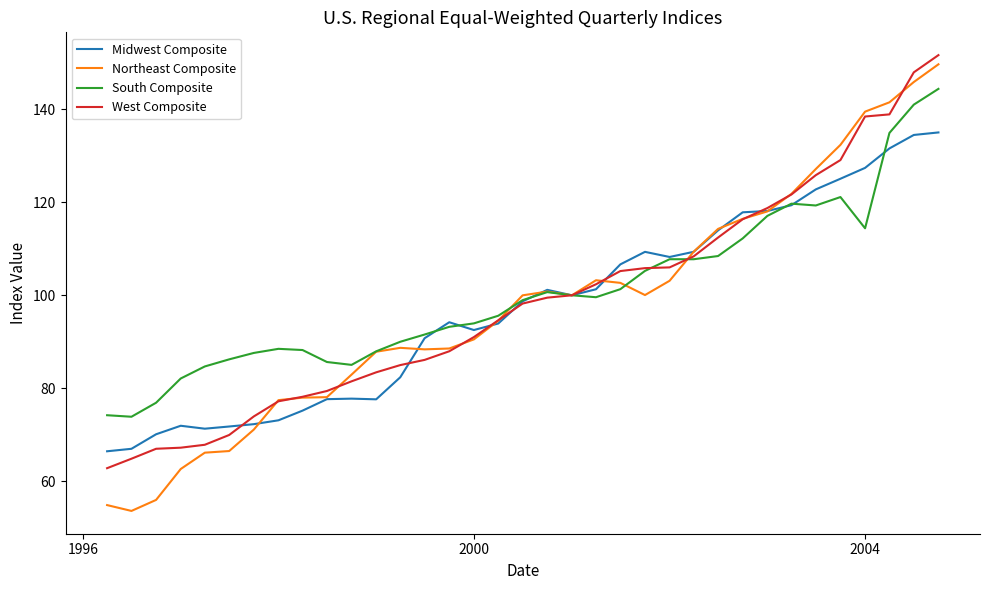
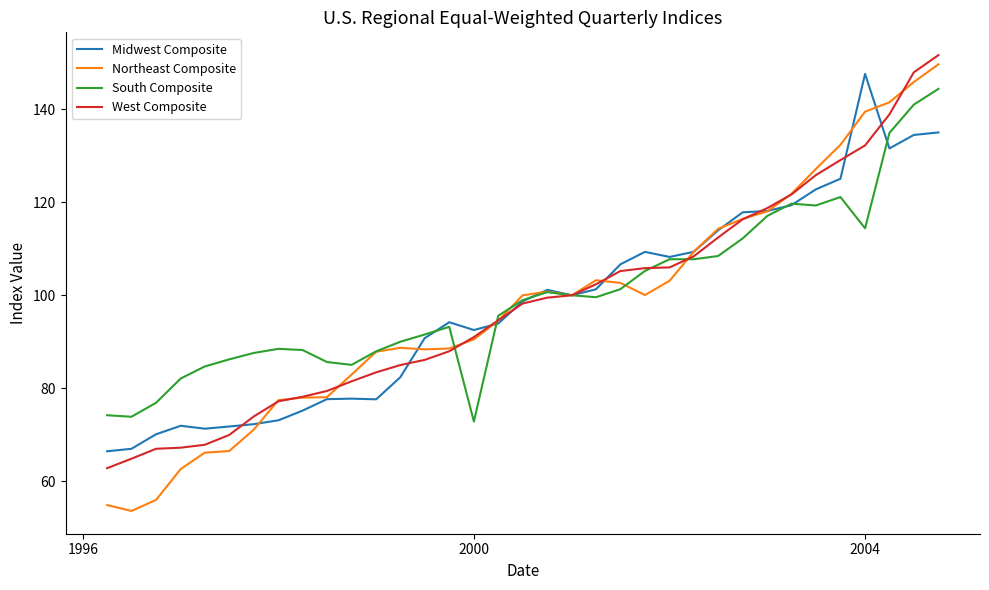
  {
    "Midwest Composite": {
      "2000": 93,
-     "2004": 127
+     "2004": 148
    },
    "Northeast Composite": {
      "2004": 139
    },
    "South Composite": {
-     "2000": 94,
+     "2000": 73,
      "2004": 114
    },
    "West Composite": {
-     "2004": 138
+     "2004": 132
    }
  }
